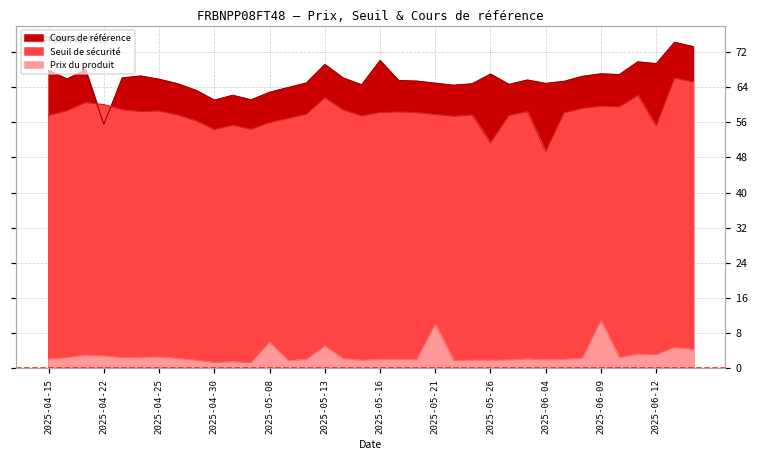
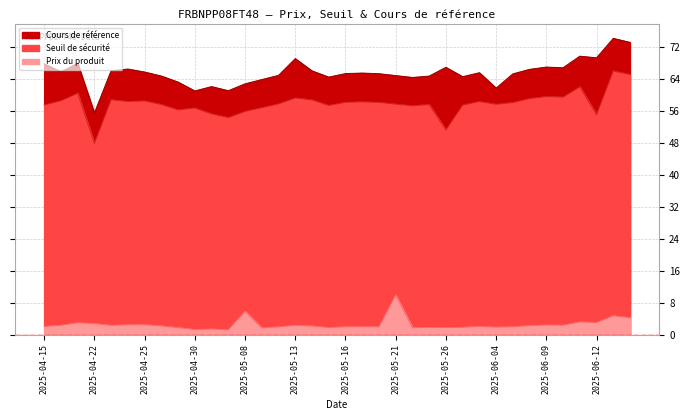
  {
    "Cours de référence": {
      "2025-04-22": 56,
      "2025-04-25": 66,
      "2025-04-30": 61,
      "2025-05-08": 63,
      "2025-05-13": 69,
-     "2025-05-16": 70,
+     "2025-05-16": 65,
      "2025-05-21": 65,
      "2025-05-26": 67,
-     "2025-06-04": 65,
+     "2025-06-04": 62,
      "2025-06-09": 67,
      "2025-06-12": 69
    },
    "Seuil de sécurité": {
      "2025-04-15": 58,
-     "2025-04-22": 60,
+     "2025-04-22": 48,
      "2025-04-25": 59,
-     "2025-04-30": 54,
+     "2025-04-30": 57,
      "2025-05-08": 56,
-     "2025-05-13": 62,
+     "2025-05-13": 59,
      "2025-05-16": 58,
      "2025-05-21": 58,
      "2025-05-26": 51,
-     "2025-06-04": 49,
+     "2025-06-04": 58,
      "2025-06-09": 60,
      "2025-06-12": 55
    },
    "Prix du produit": {
      "2025-04-15": 2,
      "2025-04-22": 3,
      "2025-04-25": 3,
      "2025-04-30": 1,
      "2025-05-08": 6,
-     "2025-05-13": 5,
+     "2025-05-13": 2,
      "2025-05-16": 2,
      "2025-05-21": 10,
      "2025-05-26": 2,
      "2025-06-04": 2,
-     "2025-06-09": 11,
+     "2025-06-09": 2,
      "2025-06-12": 3
    }
  }
